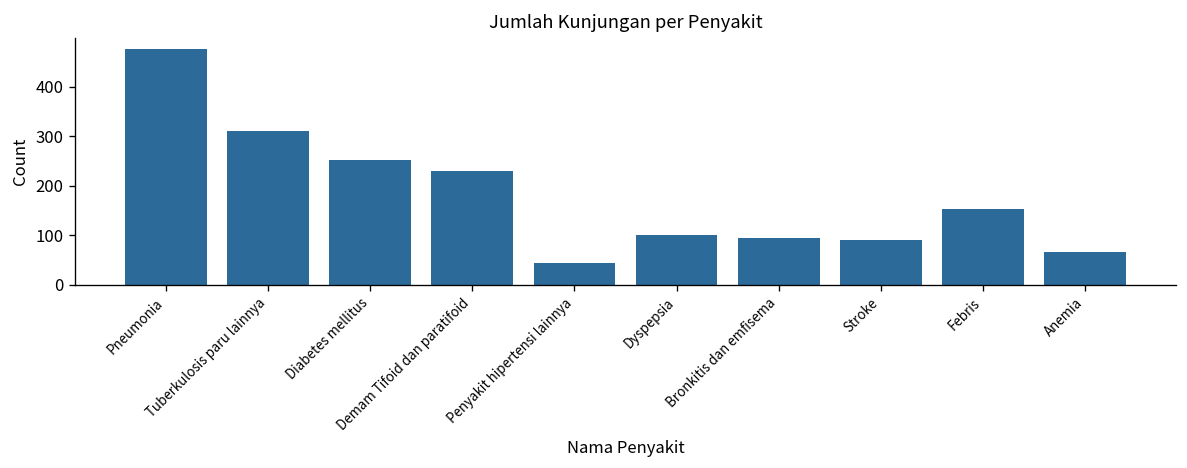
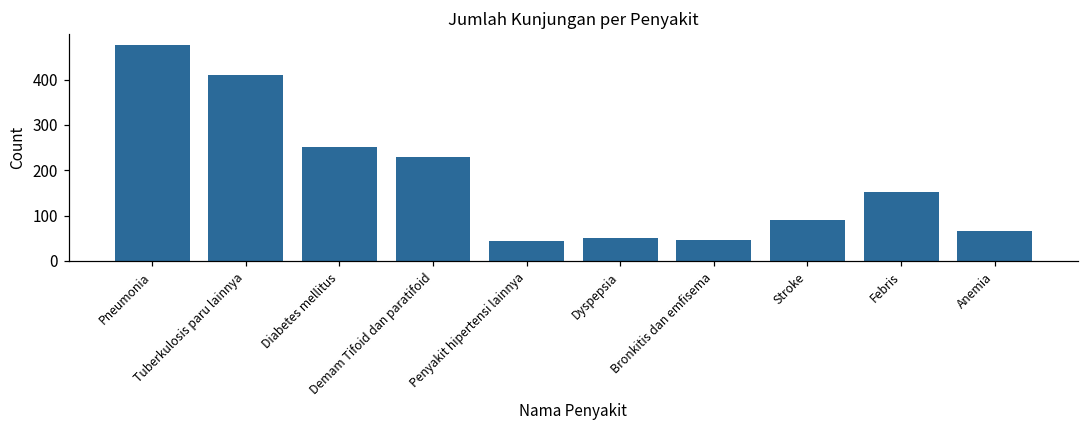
  {
    "Pneumonia": 480,
-   "Tuberkulosis paru lainnya": 310,
+   "Tuberkulosis paru lainnya": 410,
    "Diabetes mellitus": 250,
    "Demam Tifoid dan paratifoid": 230,
    "Penyakit hipertensi lainnya": 40,
-   "Dyspepsia": 100,
-   "Bronkitis dan emfisema": 100,
+   "Dyspepsia": 50,
+   "Bronkitis dan emfisema": 50,
    "Stroke": 90,
    "Febris": 150,
    "Anemia": 70
  }
